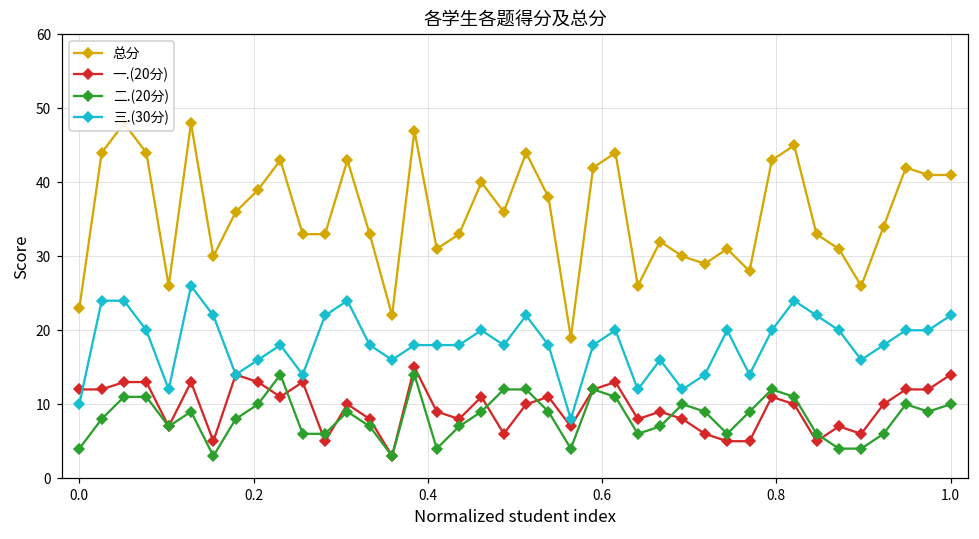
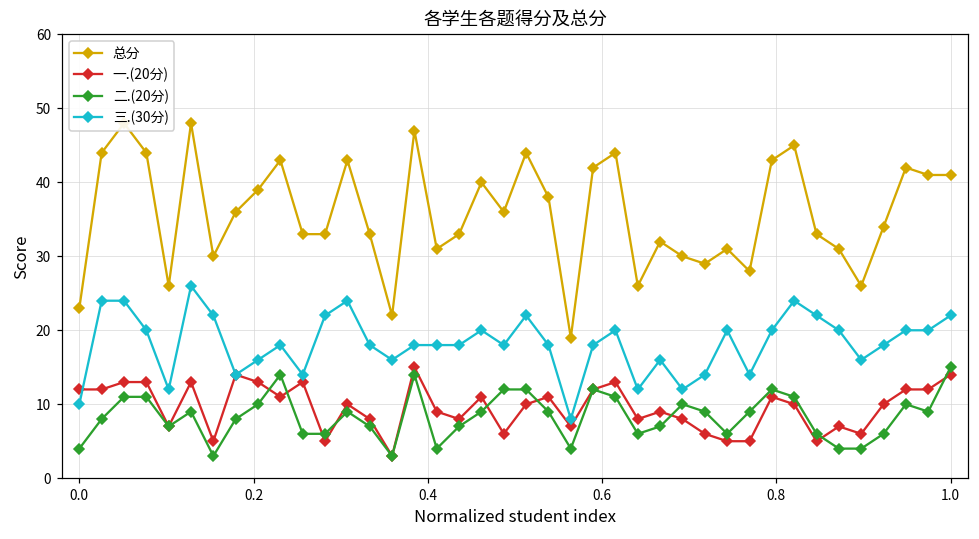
  {
    "总分": {
      "0.0": 23,
      "1.0": 41
    },
    "一.(20分)": {
      "0.0": 12,
      "1.0": 14
    },
    "二.(20分)": {
      "0.0": 4,
-     "1.0": 10
+     "1.0": 15
    },
    "三.(30分)": {
      "0.0": 10,
      "1.0": 22
    }
  }
